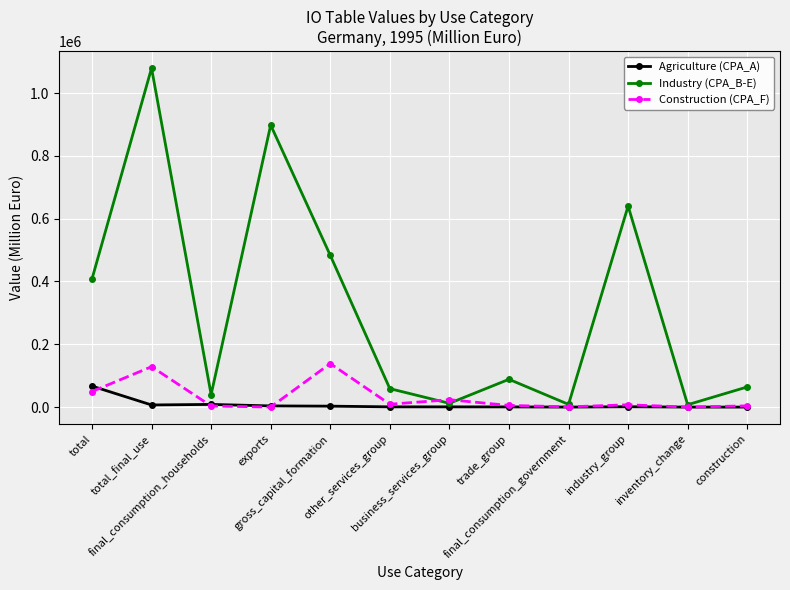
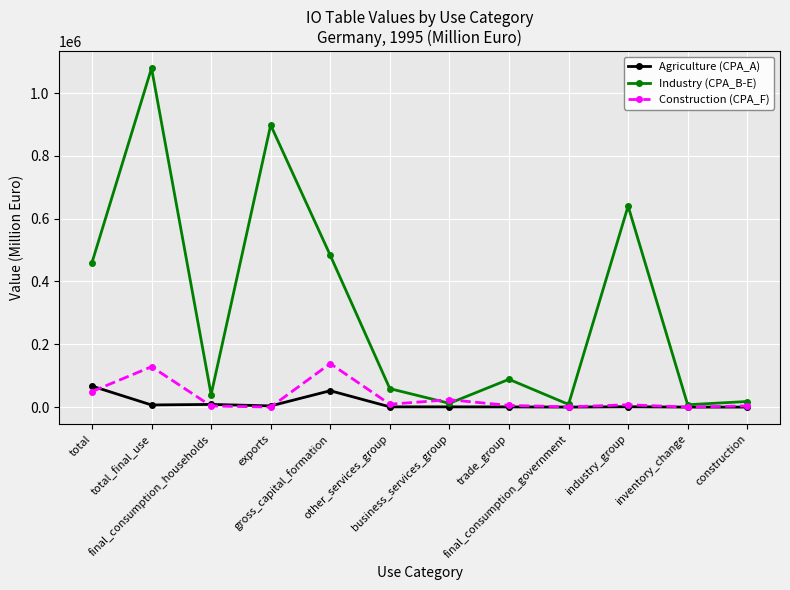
  {
    "Agriculture (CPA_A)": {
      "total": 70000,
      "total_final_use": 10000,
-     "gross_capital_formation": 0,
+     "gross_capital_formation": 50000,
      "other_services_group": 0,
      "business_services_group": 0
    },
    "Industry (CPA_B-E)": {
-     "total": 410000,
+     "total": 460000,
      "total_final_use": 1080000,
      "final_consumption_households": 40000,
      "exports": 900000,
      "gross_capital_formation": 480000,
      "other_services_group": 60000,
      "business_services_group": 10000,
      "trade_group": 90000,
      "industry_group": 640000,
-     "construction": 60000
+     "construction": 20000
    },
    "Construction (CPA_F)": {
      "total": 50000,
      "total_final_use": 130000,
      "gross_capital_formation": 140000,
      "other_services_group": 10000,
      "business_services_group": 20000
    }
  }
